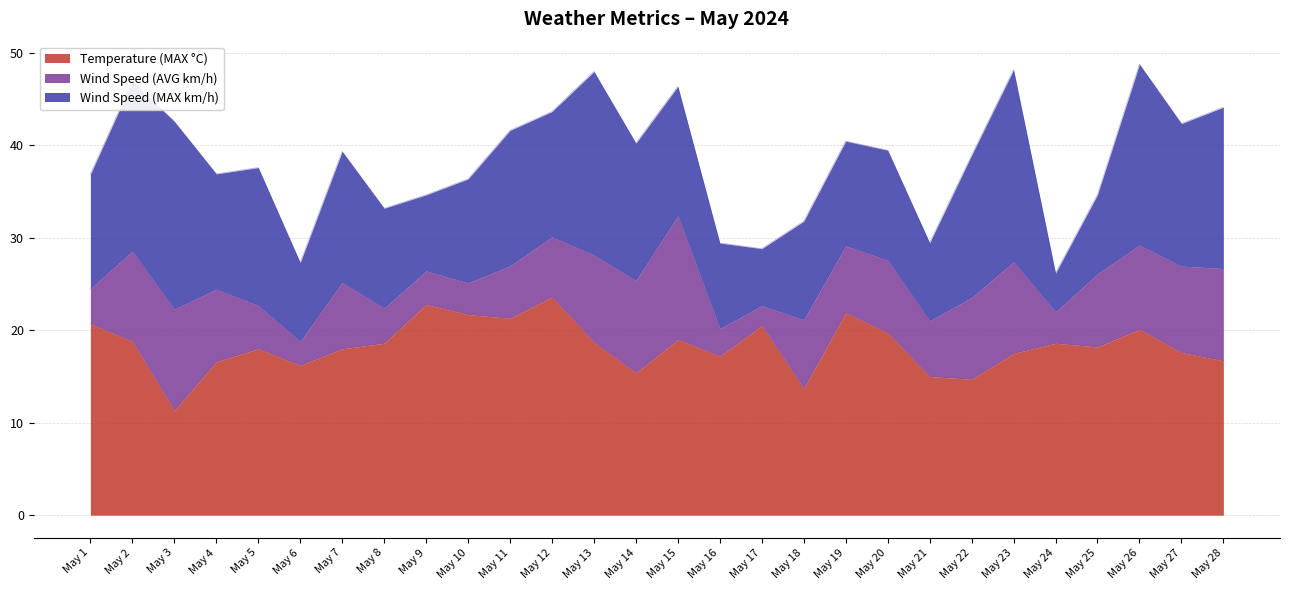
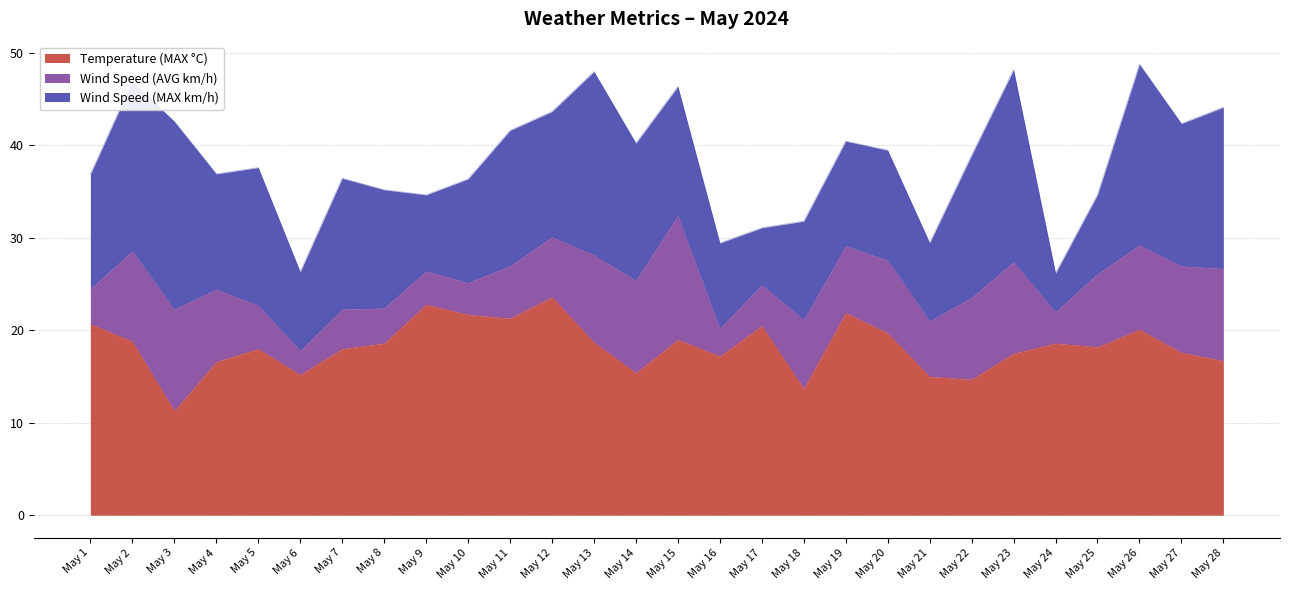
  {
    "Temperature (MAX °C)": {
      "May 1": 21,
      "May 2": 19,
      "May 3": 11,
      "May 4": 17,
      "May 5": 18,
-     "May 6": 16,
+     "May 6": 15,
      "May 7": 18,
      "May 8": 19,
      "May 9": 23,
      "May 10": 22,
      "May 11": 21,
      "May 12": 24,
      "May 13": 19,
      "May 14": 15,
      "May 15": 19,
      "May 16": 17,
      "May 17": 21,
      "May 18": 14,
      "May 19": 22,
      "May 20": 20,
      "May 21": 15,
      "May 22": 15,
      "May 23": 18,
      "May 24": 19,
      "May 25": 18,
      "May 26": 20,
      "May 27": 18,
      "May 28": 17
    },
    "Wind Speed (AVG km/h)": {
      "May 1": 4,
      "May 2": 10,
      "May 3": 11,
      "May 4": 8,
      "May 5": 5,
      "May 6": 3,
-     "May 7": 7,
+     "May 7": 4,
      "May 8": 4,
      "May 9": 4,
      "May 10": 3,
      "May 11": 6,
      "May 12": 7,
      "May 13": 9,
      "May 14": 10,
      "May 15": 13,
      "May 16": 3,
-     "May 17": 2,
+     "May 17": 4,
      "May 18": 7,
      "May 19": 7,
      "May 20": 8,
      "May 21": 6,
      "May 22": 9,
      "May 23": 10,
      "May 24": 3,
      "May 25": 8,
      "May 26": 9,
      "May 27": 9,
      "May 28": 10
    },
    "Wind Speed (MAX km/h)": {
      "May 1": 12,
      "May 3": 20,
      "May 4": 12,
      "May 5": 15,
      "May 6": 9,
      "May 7": 14,
-     "May 8": 11,
+     "May 8": 13,
      "May 9": 8,
      "May 10": 11,
      "May 11": 15,
      "May 12": 14,
      "May 13": 20,
      "May 14": 15,
      "May 15": 14,
      "May 16": 9,
      "May 17": 6,
      "May 18": 11,
      "May 19": 11,
      "May 20": 12,
      "May 21": 8,
      "May 22": 15,
      "May 23": 21,
      "May 24": 4,
      "May 25": 9,
      "May 26": 20,
      "May 27": 15,
      "May 28": 17
    }
  }
